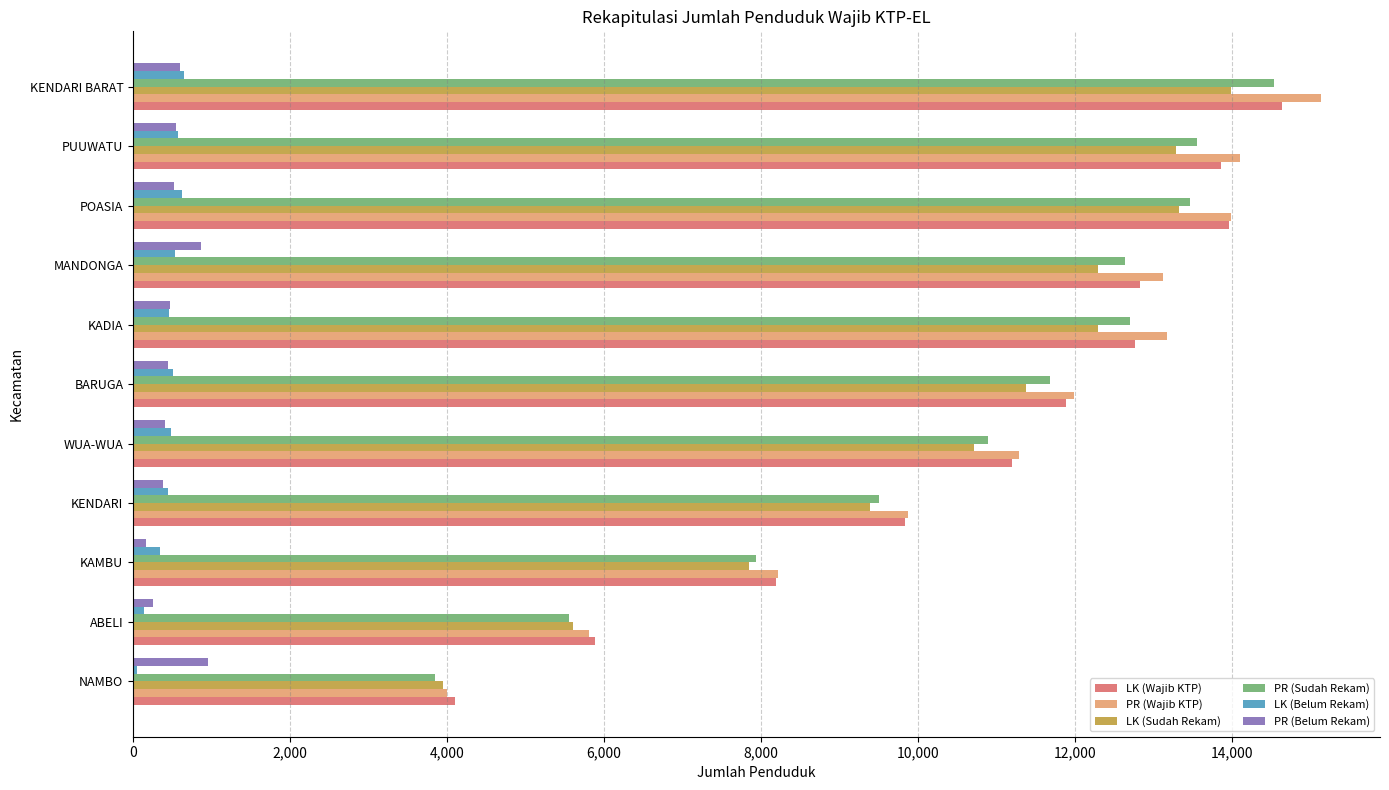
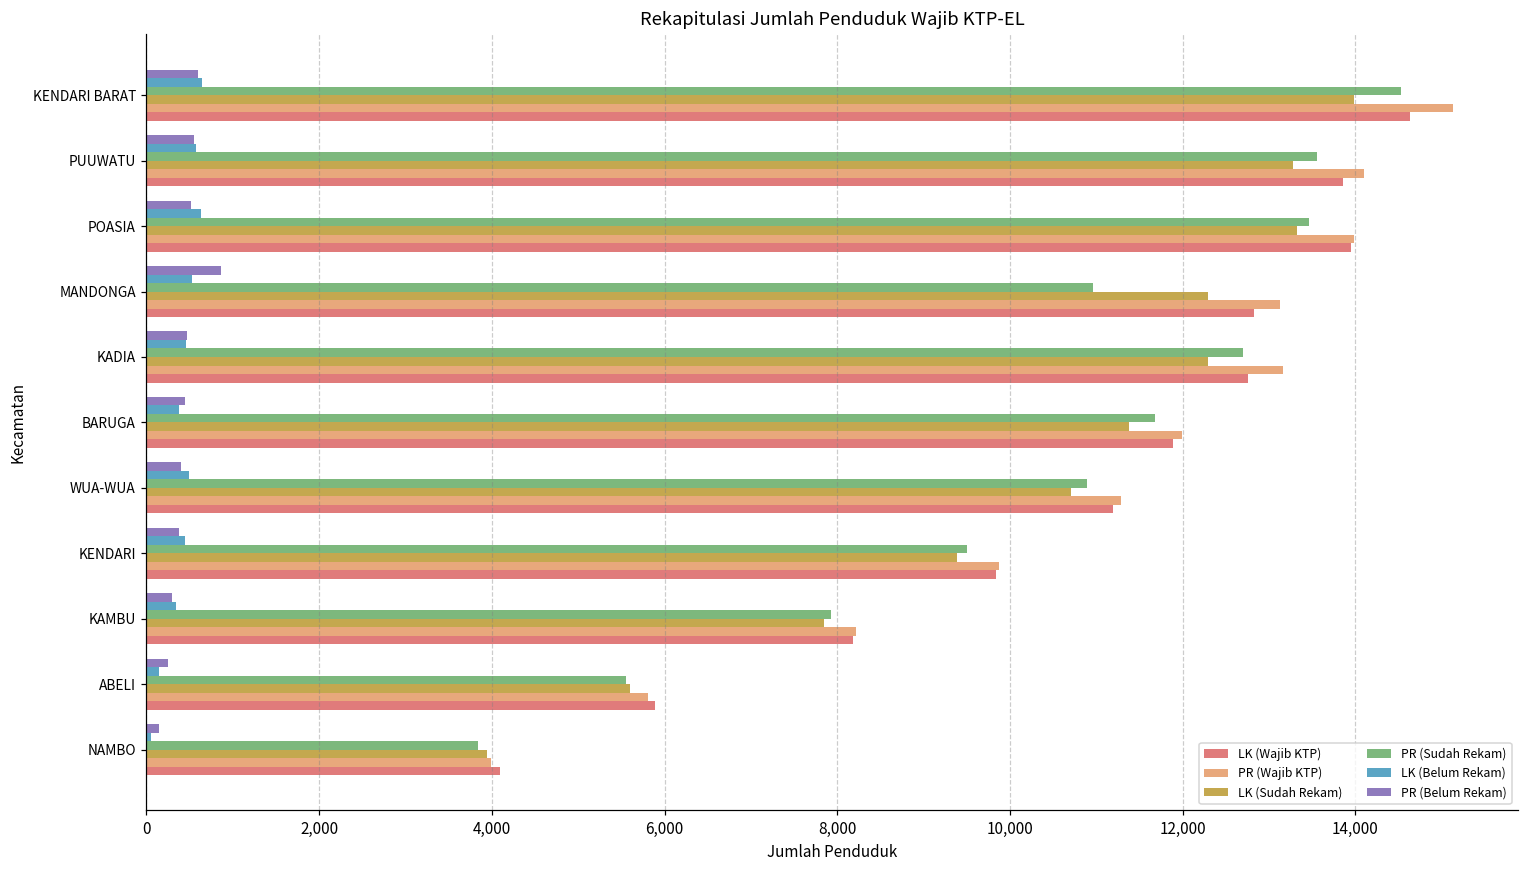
  {
    "PR (Sudah Rekam)": {
      "KENDARI BARAT": "14,500",
      "PUUWATU": "13,600",
      "POASIA": "13,500",
-     "MANDONGA": "12,600",
+     "MANDONGA": "11,000",
      "KADIA": "12,700",
      "BARUGA": "11,700",
      "WUA-WUA": "10,900",
      "KENDARI": "9,500",
      "KAMBU": "7,900",
      "ABELI": "5,600",
      "NAMBO": "3,800"
    },
    "LK (Belum Rekam)": {
      "KENDARI BARAT": "600",
      "PUUWATU": "600",
      "POASIA": "600",
      "MANDONGA": "500",
      "KADIA": "500",
-     "BARUGA": "500",
+     "BARUGA": "400",
      "WUA-WUA": "500",
      "KENDARI": "400",
      "KAMBU": "300",
      "ABELI": "100",
      "NAMBO": "100"
    },
    "PR (Belum Rekam)": {
      "KENDARI BARAT": "600",
      "PUUWATU": "500",
      "POASIA": "500",
      "MANDONGA": "900",
      "KADIA": "500",
      "BARUGA": "400",
      "WUA-WUA": "400",
      "KENDARI": "400",
-     "KAMBU": "200",
+     "KAMBU": "300",
      "ABELI": "300",
-     "NAMBO": "1,000"
+     "NAMBO": "100"
    }
  }
